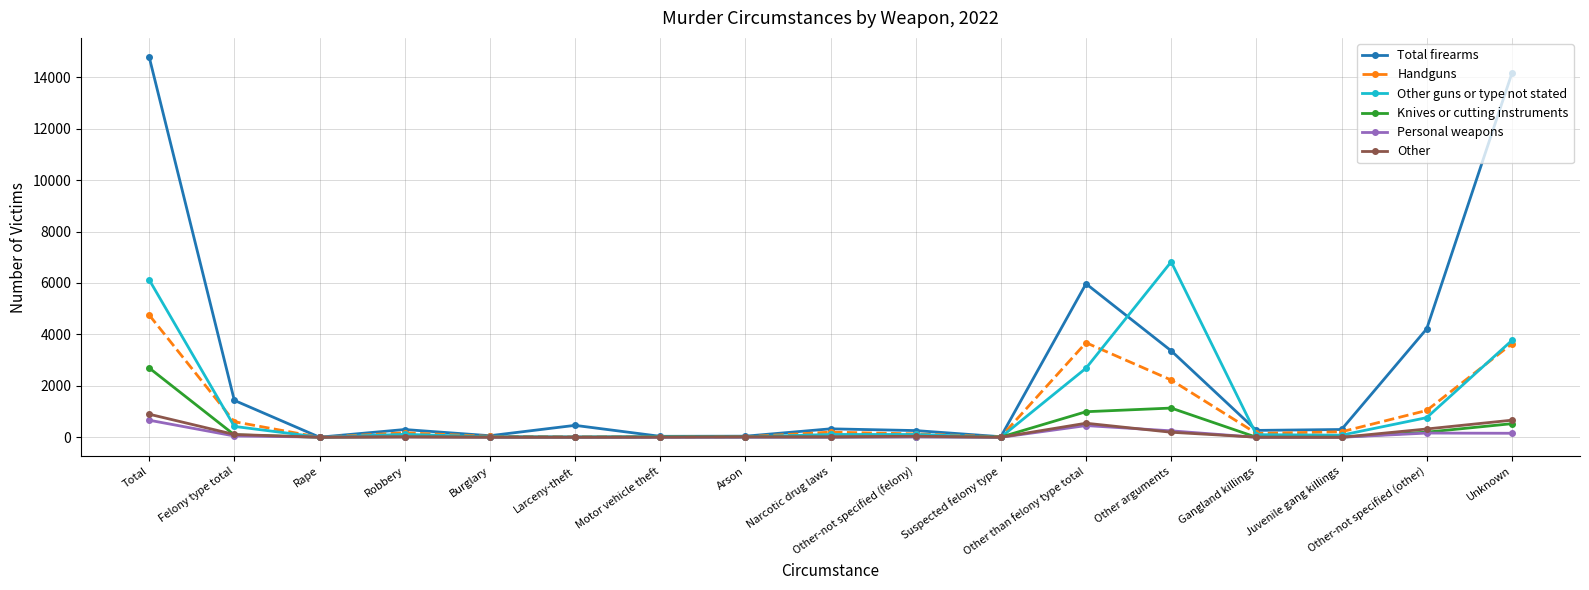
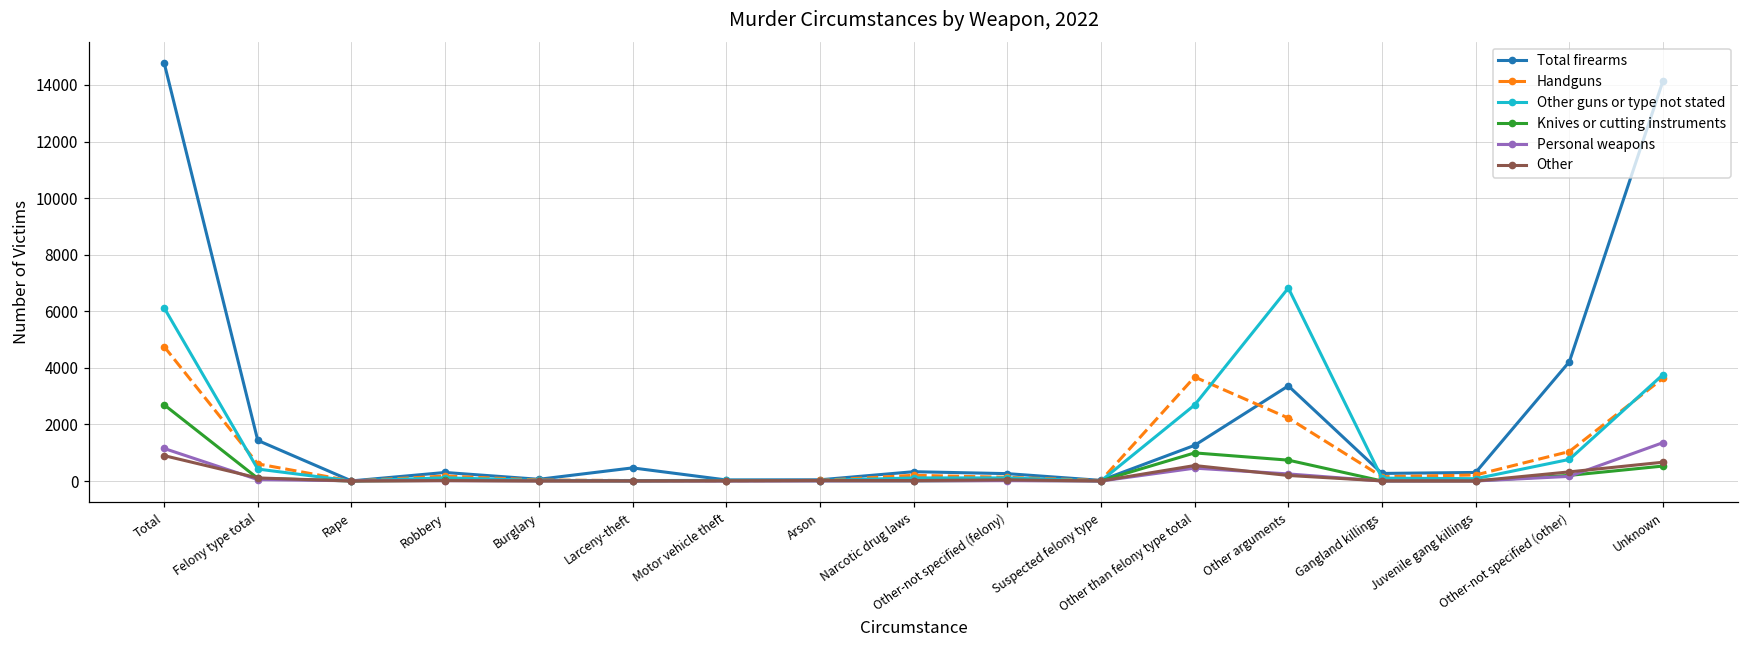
  {
    "Total firearms": {
      "Total": 14800,
      "Felony type total": 1400,
      "Robbery": 300,
      "Larceny-theft": 500,
      "Narcotic drug laws": 300,
      "Other-not specified (felony)": 300,
-     "Other than felony type total": 6000,
+     "Other than felony type total": 1300,
      "Other arguments": 3400,
      "Gangland killings": 300,
      "Other-not specified (other)": 4200
    },
    "Handguns": {
      "Total": 4800,
      "Felony type total": 600,
      "Other than felony type total": 3700,
      "Other arguments": 2200,
      "Other-not specified (other)": 1000,
      "Unknown": 3600
    },
    "Other guns or type not stated": {
      "Total": 6100,
      "Felony type total": 400,
      "Other than felony type total": 2700,
      "Other arguments": 6800,
      "Other-not specified (other)": 800,
      "Unknown": 3800
    },
    "Knives or cutting instruments": {
      "Total": 2700,
      "Other than felony type total": 1000,
-     "Other arguments": 1100,
+     "Other arguments": 700,
      "Unknown": 500
    },
    "Personal weapons": {
-     "Total": 700,
-     "Unknown": 200
+     "Total": 1200,
+     "Unknown": 1400
    },
    "Other": {
      "Total": 900,
      "Other-not specified (other)": 300,
      "Unknown": 700
    }
  }
